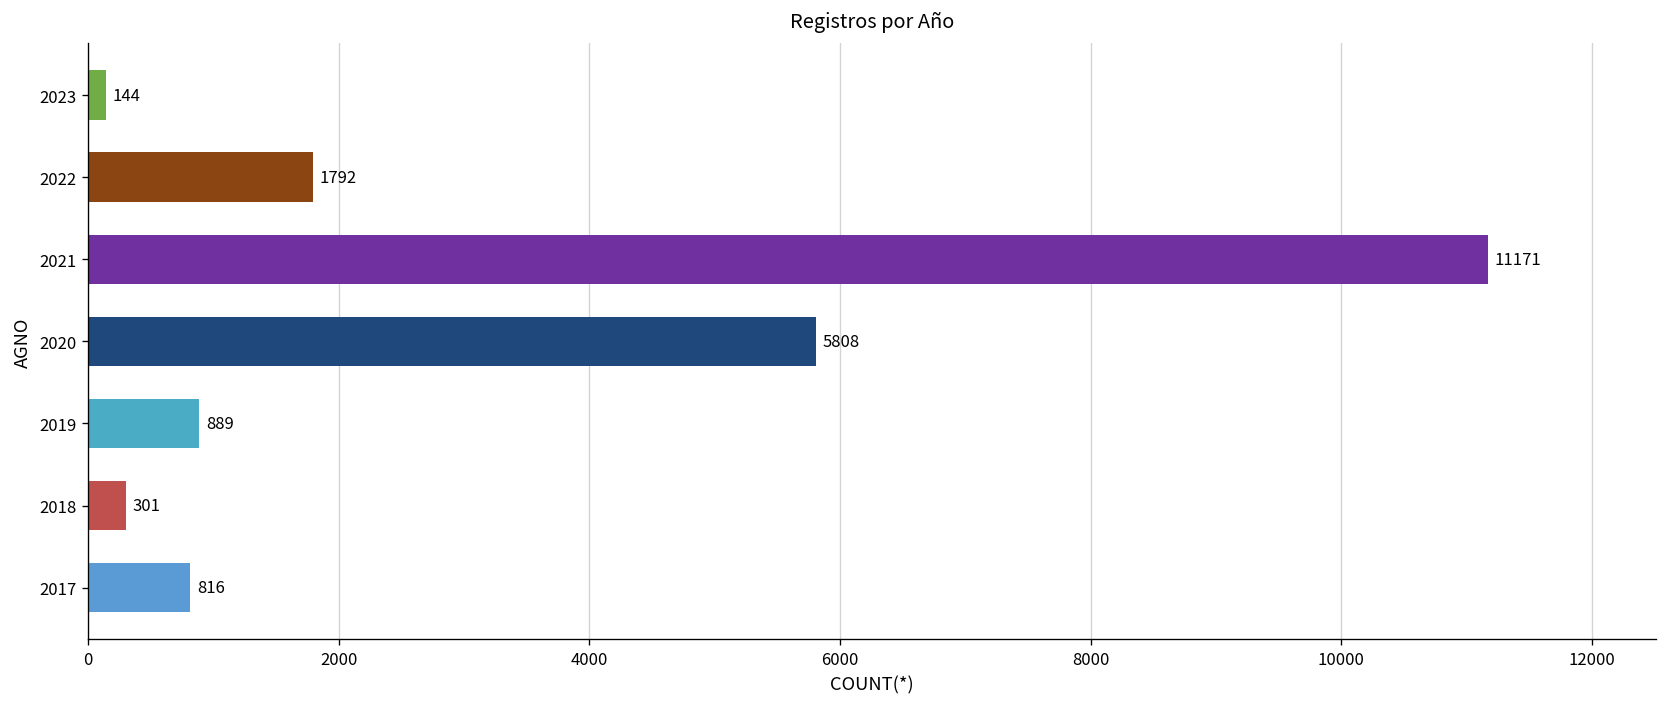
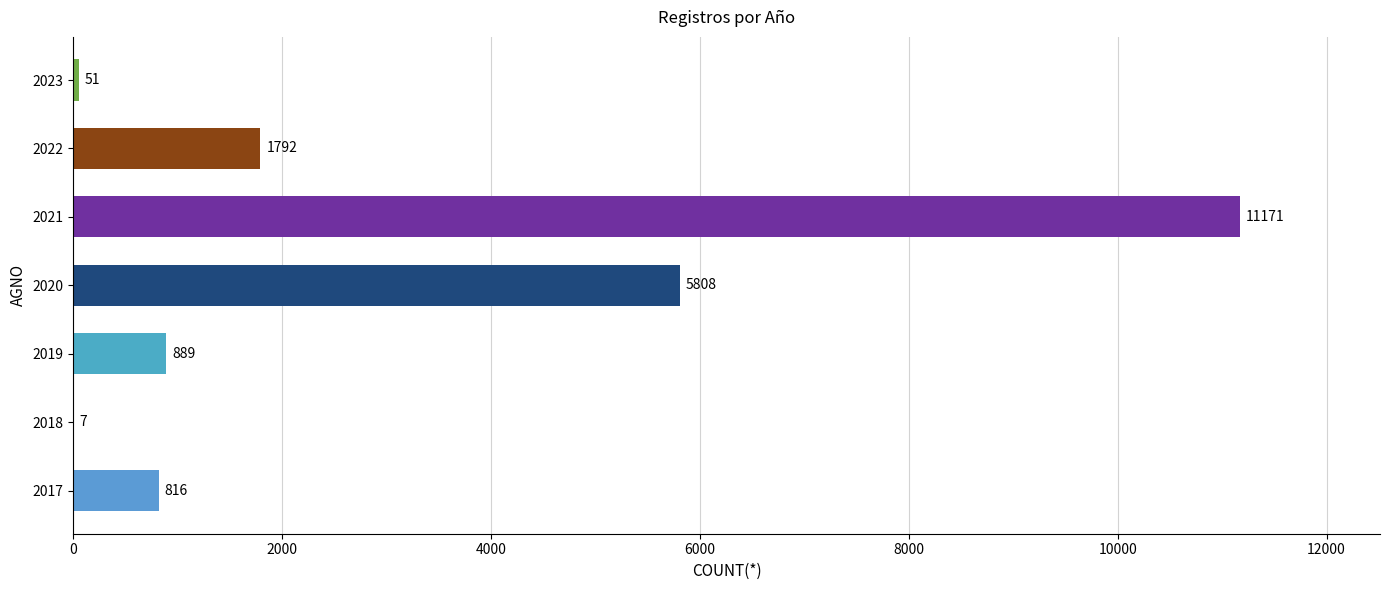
  {
-   "2023": 144,
+   "2023": 51,
    "2022": 1792,
    "2021": 11171,
    "2020": 5808,
    "2019": 889,
-   "2018": 301,
+   "2018": 7,
    "2017": 816
  }
